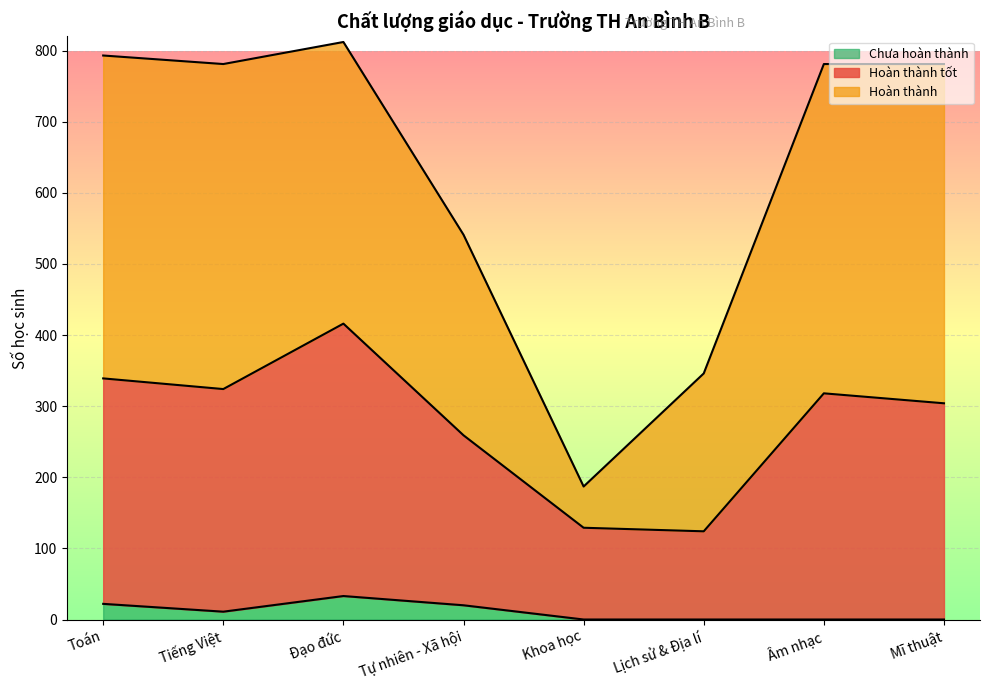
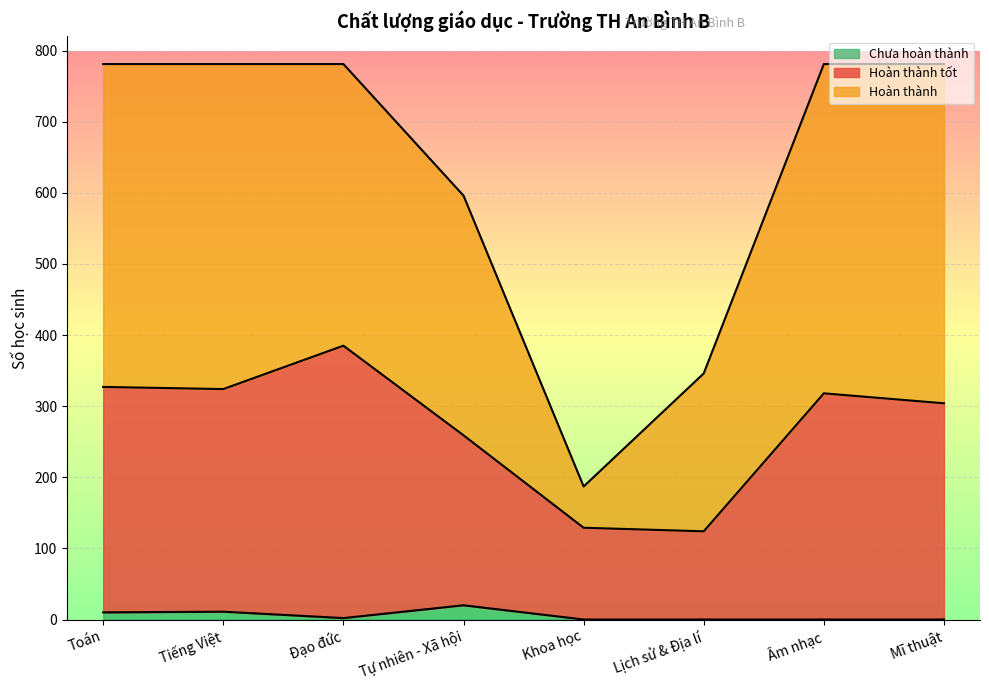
  {
    "Chưa hoàn thành": {
-     "Toán": 20,
+     "Toán": 10,
      "Tiếng Việt": 10,
-     "Đạo đức": 30,
+     "Đạo đức": 0,
      "Tự nhiên - Xã hội": 20,
      "Khoa học": 0,
      "Lịch sử & Địa lí": 0,
      "Âm nhạc": 0,
      "Mĩ thuật": 0
    },
    "Hoàn thành tốt": {
      "Toán": 320,
      "Tiếng Việt": 310,
      "Đạo đức": 380,
      "Tự nhiên - Xã hội": 240,
      "Khoa học": 130,
      "Lịch sử & Địa lí": 120,
      "Âm nhạc": 320,
      "Mĩ thuật": 300
    },
    "Hoàn thành": {
      "Toán": 450,
      "Tiếng Việt": 460,
      "Đạo đức": 400,
-     "Tự nhiên - Xã hội": 280,
+     "Tự nhiên - Xã hội": 340,
      "Khoa học": 60,
      "Lịch sử & Địa lí": 220,
      "Âm nhạc": 460
    }
  }
